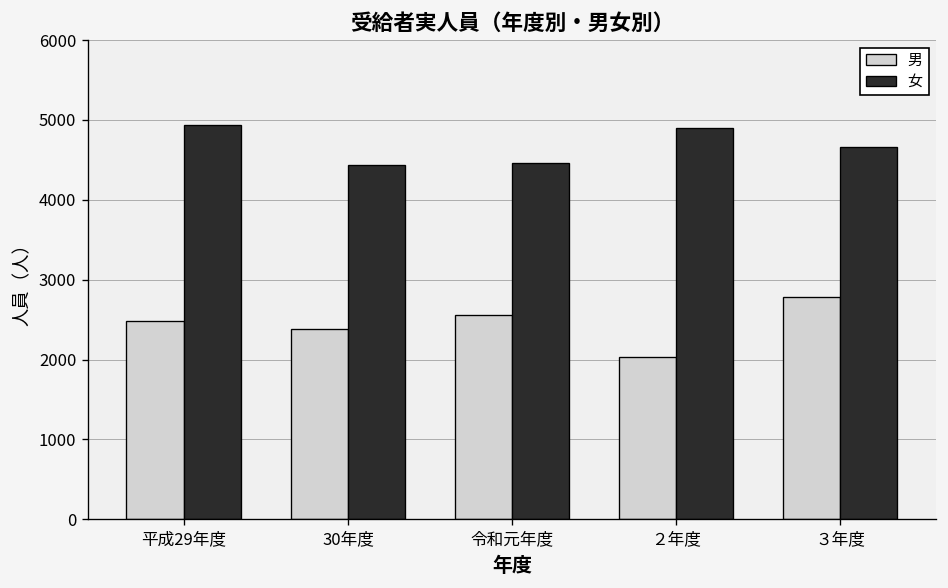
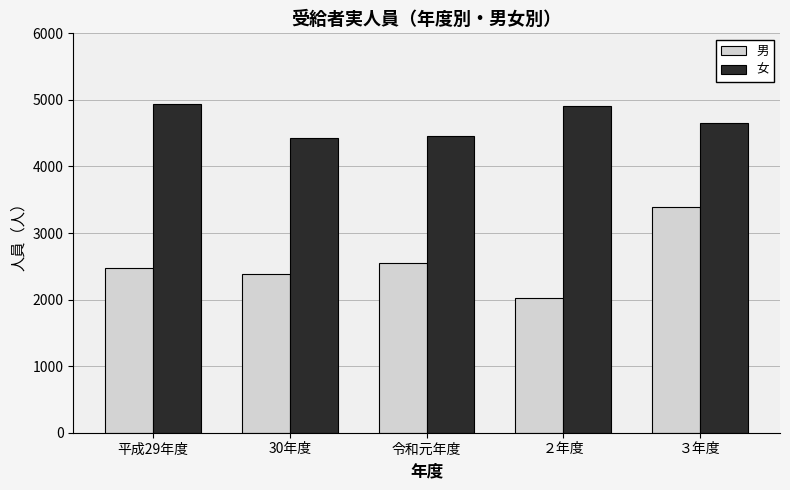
  {
    "男": {
      "平成29年度": 2500,
      "30年度": 2400,
      "令和元年度": 2600,
      "２年度": 2000,
-     "３年度": 2800
+     "３年度": 3400
    },
    "女": {
      "平成29年度": 4900,
      "30年度": 4400,
      "令和元年度": 4500,
      "２年度": 4900,
      "３年度": 4700
    }
  }
